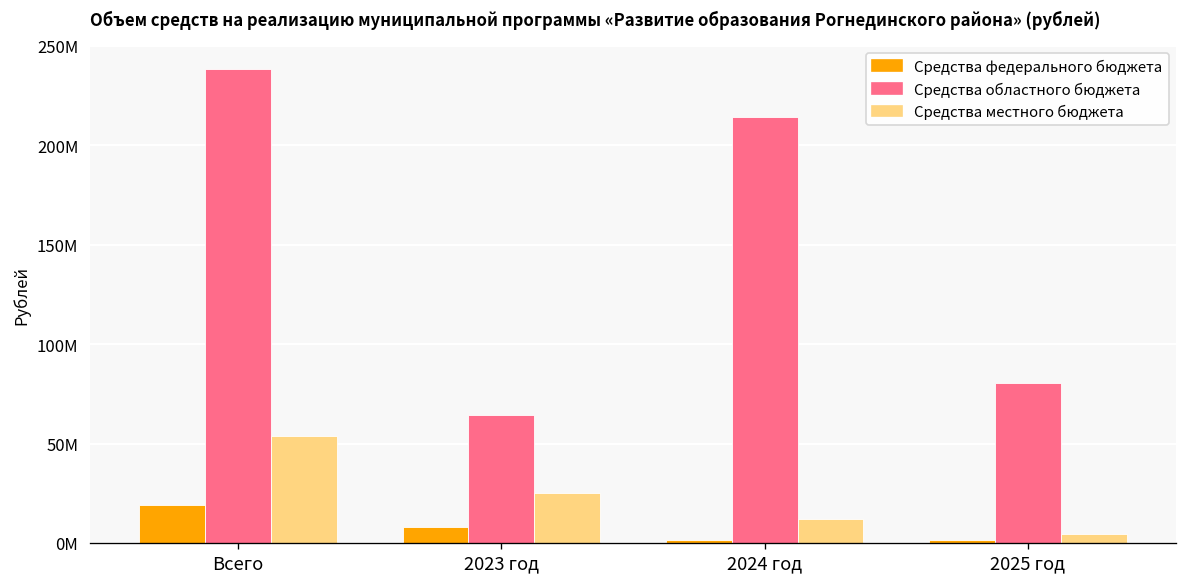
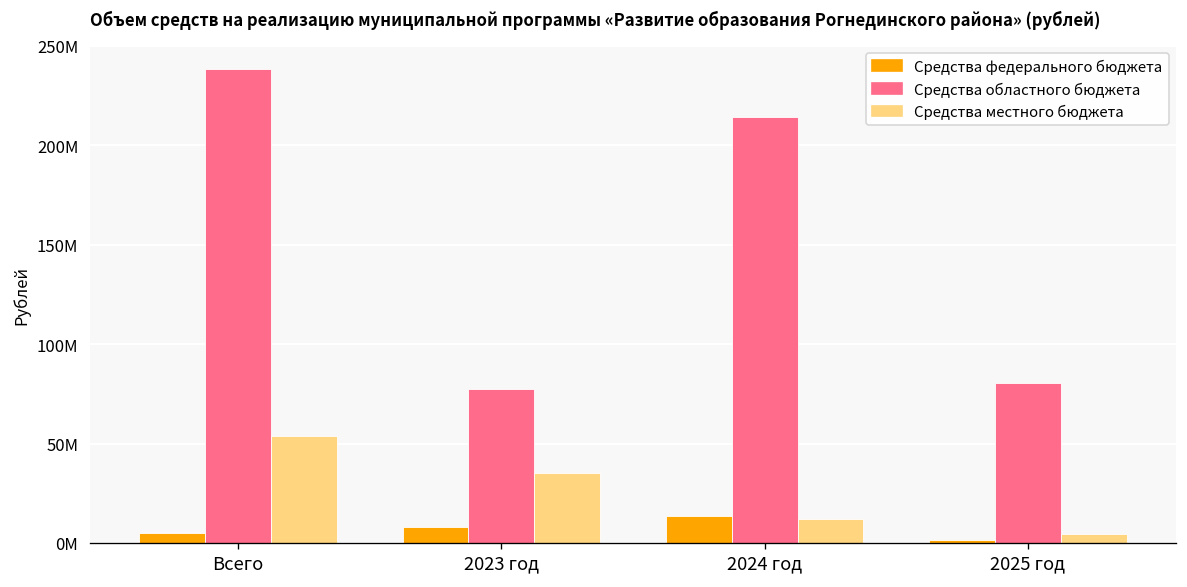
  {
    "Средства федерального бюджета": {
-     "Всего": "19М",
+     "Всего": "5М",
      "2023 год": "8М",
-     "2024 год": "2М",
+     "2024 год": "14М",
      "2025 год": "2М"
    },
    "Средства областного бюджета": {
      "Всего": "238М",
-     "2023 год": "64М",
+     "2023 год": "78М",
      "2024 год": "214М",
      "2025 год": "80М"
    },
    "Средства местного бюджета": {
      "Всего": "54М",
-     "2023 год": "25М",
+     "2023 год": "35М",
      "2024 год": "12М",
      "2025 год": "5М"
    }
  }
